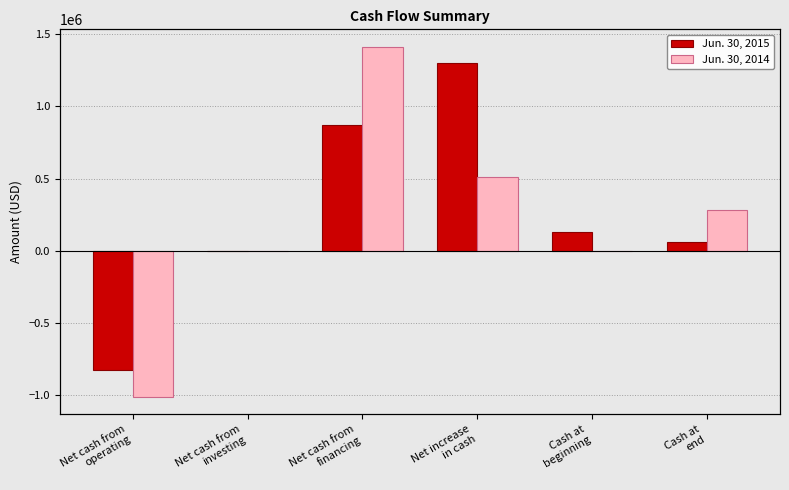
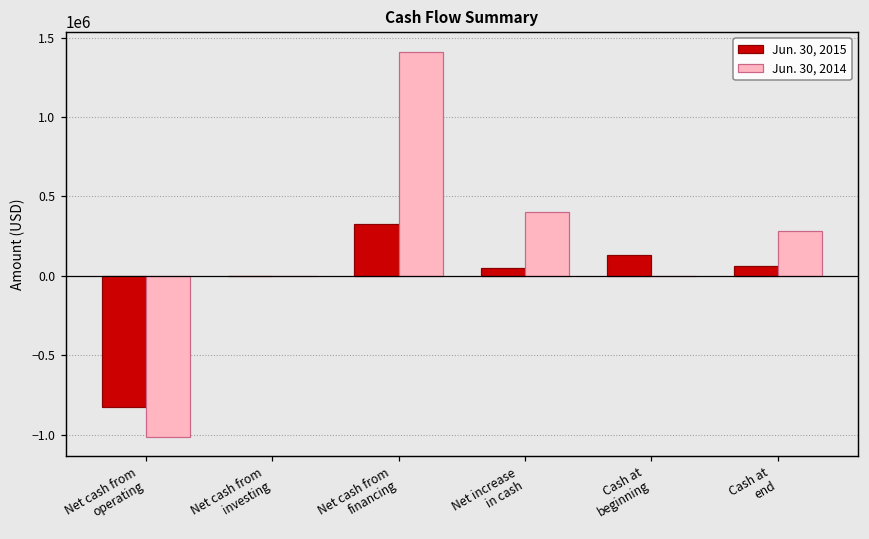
  {
    "Jun. 30, 2015": {
      "Net cash from operating": -820000,
      "Net cash from investing": 0,
-     "Net cash from financing": 870000,
-     "Net increase in cash": 1300000,
+     "Net cash from financing": 330000,
+     "Net increase in cash": 50000,
      "Cash at beginning": 130000,
      "Cash at end": 60000
    },
    "Jun. 30, 2014": {
      "Net cash from operating": -1010000,
      "Net cash from investing": 0,
      "Net cash from financing": 1410000,
-     "Net increase in cash": 510000,
+     "Net increase in cash": 400000,
      "Cash at beginning": 0,
      "Cash at end": 280000
    }
  }
